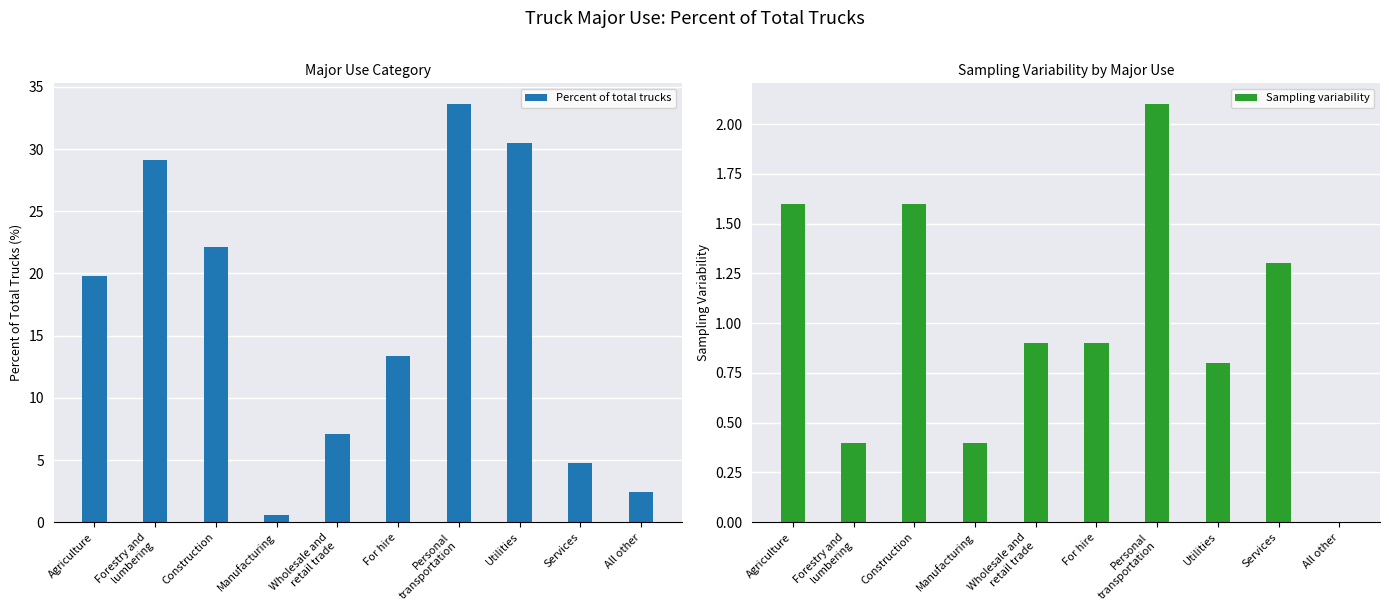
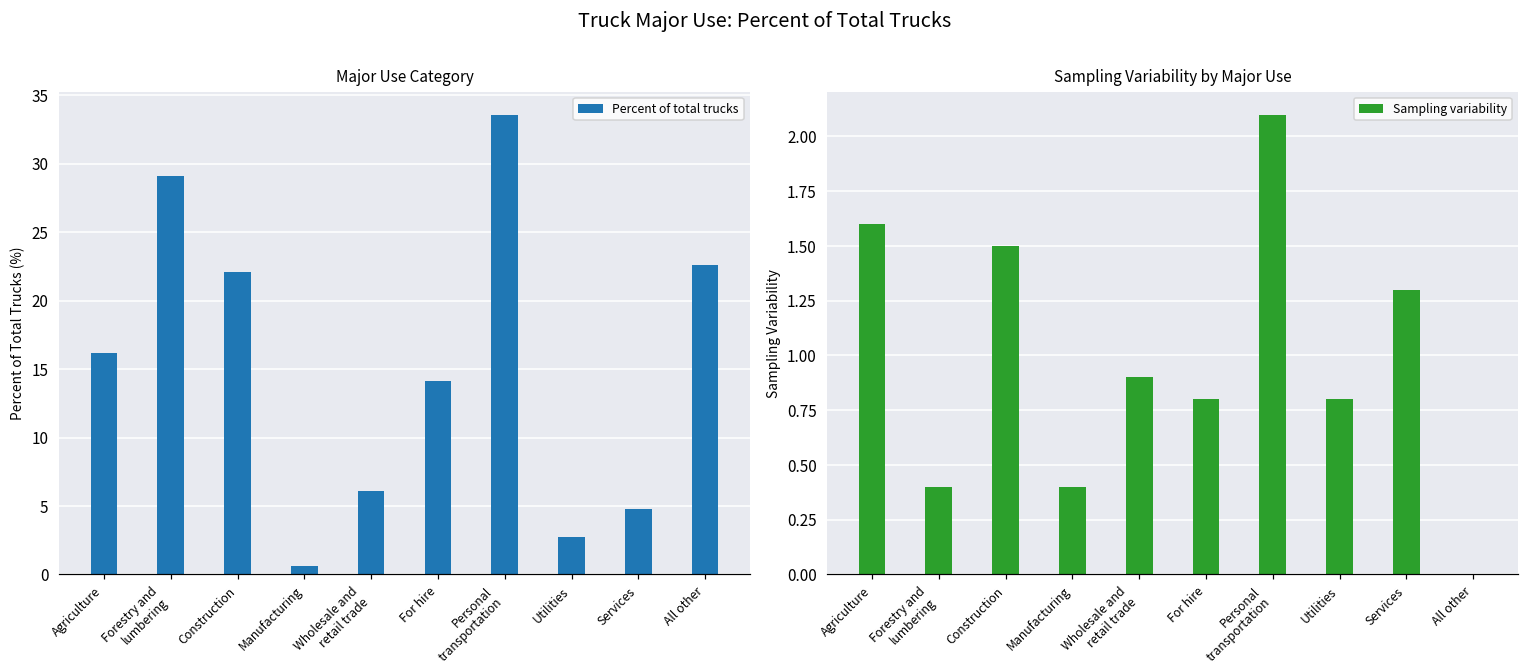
  {
    "Major Use Category": {
-     "Agriculture": 19.8,
+     "Agriculture": 16.2,
      "Forestry and lumbering": 29.1,
      "Construction": 22.1,
      "Manufacturing": 0.6,
-     "Wholesale and retail trade": 7.1,
-     "For hire": 13.4,
+     "Wholesale and retail trade": 6.1,
+     "For hire": 14.1,
      "Personal transportation": 33.6,
-     "Utilities": 30.5,
+     "Utilities": 2.7,
      "Services": 4.8,
-     "All other": 2.4
+     "All other": 22.6
    },
    "Sampling Variability by Major Use": {
      "Agriculture": 1.6,
      "Forestry and lumbering": 0.4,
-     "Construction": 1.6,
+     "Construction": 1.5,
      "Manufacturing": 0.4,
      "Wholesale and retail trade": 0.9,
-     "For hire": 0.9,
+     "For hire": 0.8,
      "Personal transportation": 2.1,
      "Utilities": 0.8,
      "Services": 1.3,
      "All other": 0.0
    }
  }
